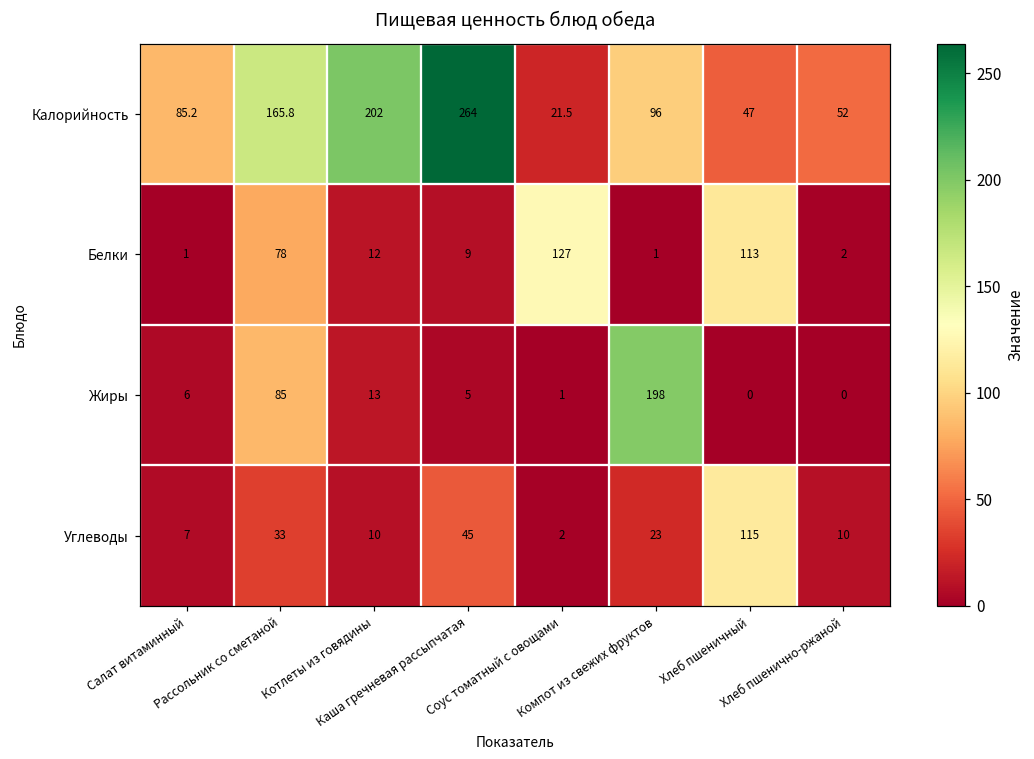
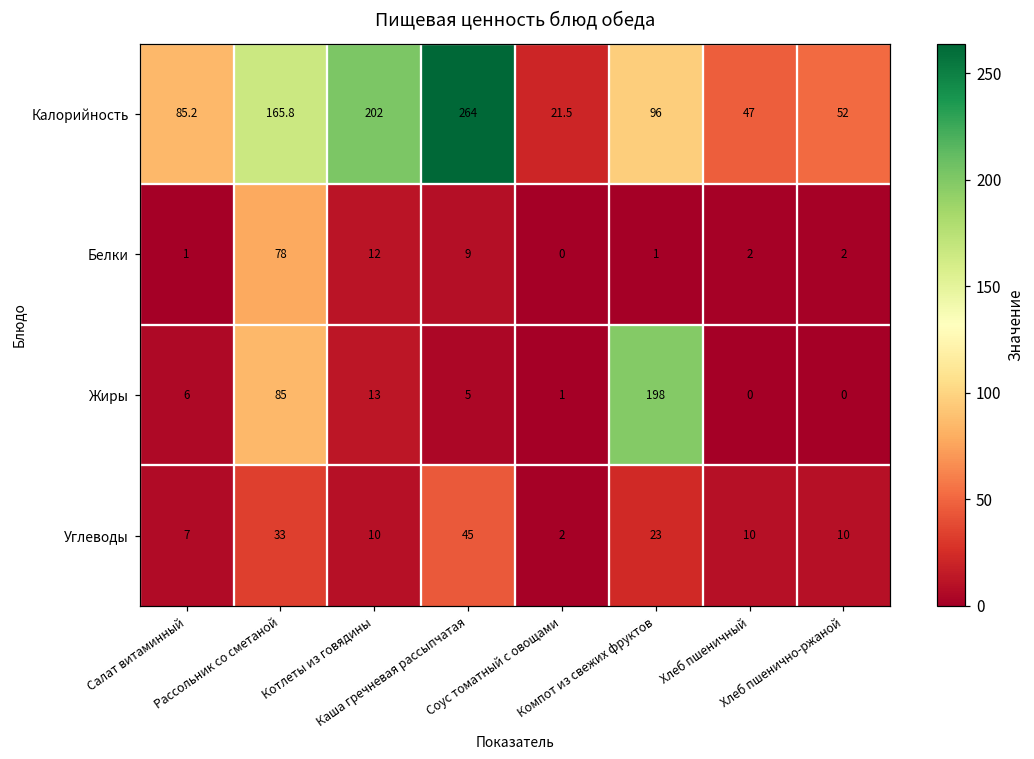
  {
    "Калорийность": {
      "Салат витаминный": 85.2,
      "Рассольник со сметаной": 165.8,
      "Котлеты из говядины": 202,
      "Каша гречневая рассыпчатая": 264,
      "Соус томатный с овощами": 21.5,
      "Компот из свежих фруктов": 96,
      "Хлеб пшеничный": 47,
      "Хлеб пшенично-ржаной": 52
    },
    "Белки": {
      "Салат витаминный": 1,
      "Рассольник со сметаной": 78,
      "Котлеты из говядины": 12,
      "Каша гречневая рассыпчатая": 9,
-     "Соус томатный с овощами": 127,
+     "Соус томатный с овощами": 0,
      "Компот из свежих фруктов": 1,
-     "Хлеб пшеничный": 113,
+     "Хлеб пшеничный": 2,
      "Хлеб пшенично-ржаной": 2
    },
    "Жиры": {
      "Салат витаминный": 6,
      "Рассольник со сметаной": 85,
      "Котлеты из говядины": 13,
      "Каша гречневая рассыпчатая": 5,
      "Соус томатный с овощами": 1,
      "Компот из свежих фруктов": 198,
      "Хлеб пшеничный": 0,
      "Хлеб пшенично-ржаной": 0
    },
    "Углеводы": {
      "Салат витаминный": 7,
      "Рассольник со сметаной": 33,
      "Котлеты из говядины": 10,
      "Каша гречневая рассыпчатая": 45,
      "Соус томатный с овощами": 2,
      "Компот из свежих фруктов": 23,
-     "Хлеб пшеничный": 115,
+     "Хлеб пшеничный": 10,
      "Хлеб пшенично-ржаной": 10
    }
  }
